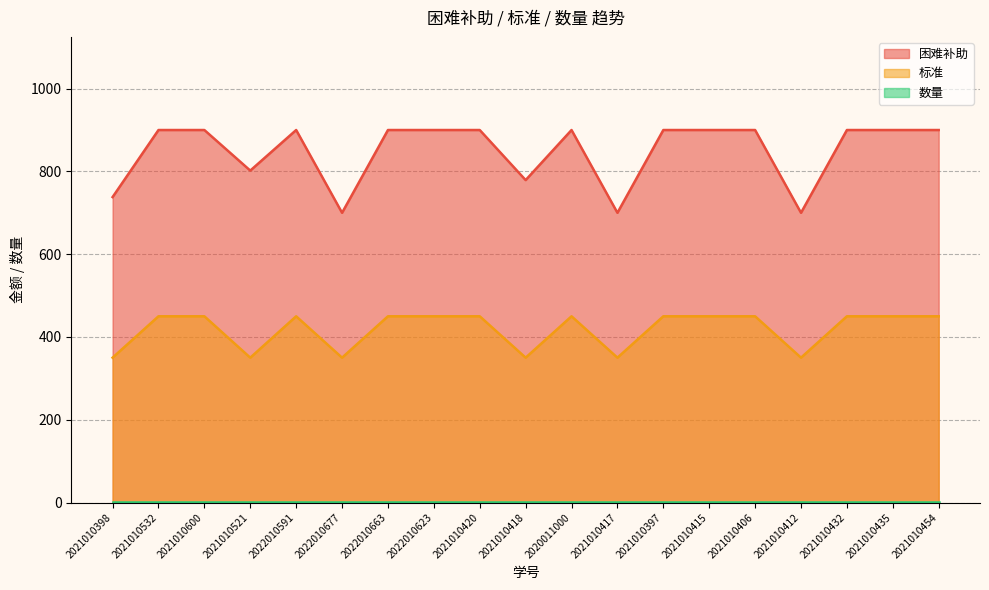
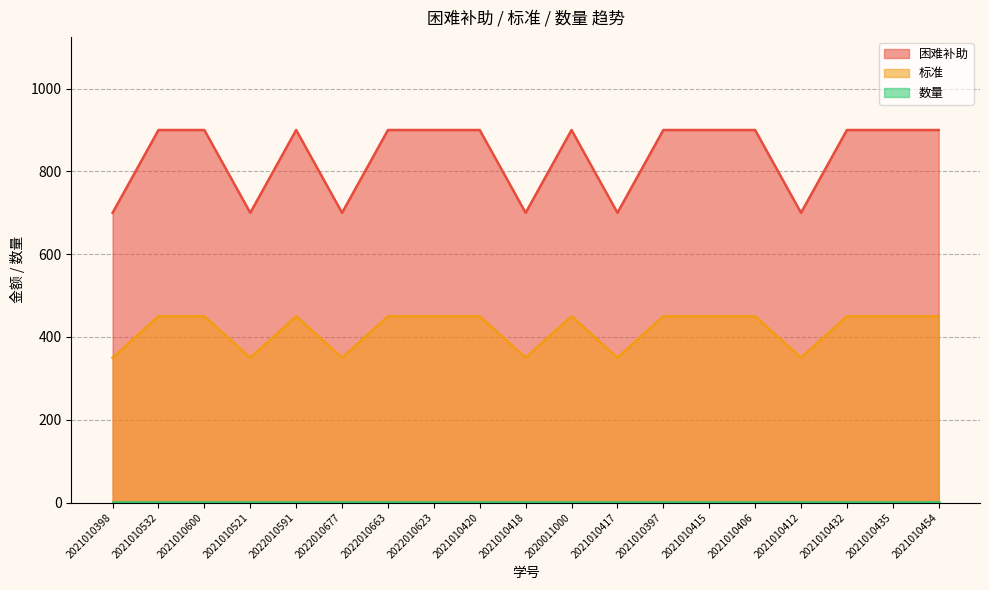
  {
    "困难补助": {
-     "2021010398": 740,
+     "2021010398": 700,
      "2021010532": 900,
      "2021010600": 900,
-     "2021010521": 800,
+     "2021010521": 700,
      "2022010591": 900,
      "2022010677": 700,
      "2022010663": 900,
      "2022010623": 900,
      "2021010420": 900,
-     "2021010418": 780,
+     "2021010418": 700,
      "2020011000": 900,
      "2021010417": 700,
      "2021010397": 900,
      "2021010415": 900,
      "2021010406": 900,
      "2021010412": 700,
      "2021010432": 900,
      "2021010435": 900,
      "2021010454": 900
    },
    "标准": {
      "2021010398": 350,
      "2021010532": 450,
      "2021010600": 450,
      "2021010521": 350,
      "2022010591": 450,
      "2022010677": 350,
      "2022010663": 450,
      "2022010623": 450,
      "2021010420": 450,
      "2021010418": 350,
      "2020011000": 450,
      "2021010417": 350,
      "2021010397": 450,
      "2021010415": 450,
      "2021010406": 450,
      "2021010412": 350,
      "2021010432": 450,
      "2021010435": 450,
      "2021010454": 450
    },
    "数量": {
      "2021010398": 0,
      "2021010532": 0,
      "2021010600": 0,
      "2021010521": 0,
      "2022010591": 0,
      "2022010677": 0,
      "2022010663": 0,
      "2022010623": 0,
      "2021010420": 0,
      "2021010418": 0,
      "2020011000": 0,
      "2021010417": 0,
      "2021010397": 0,
      "2021010415": 0,
      "2021010406": 0,
      "2021010412": 0,
      "2021010432": 0,
      "2021010435": 0,
      "2021010454": 0
    }
  }
